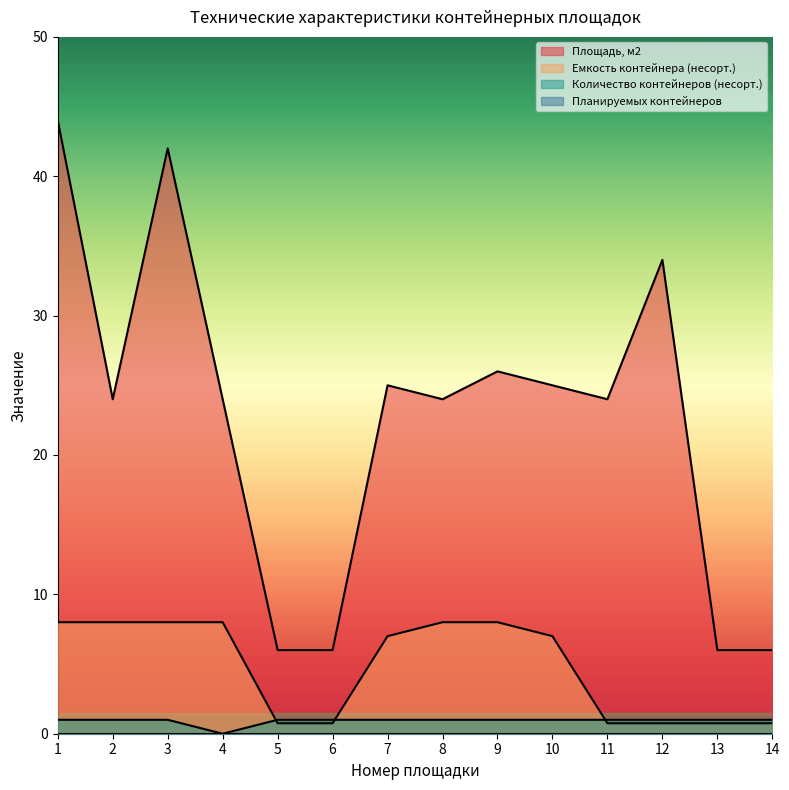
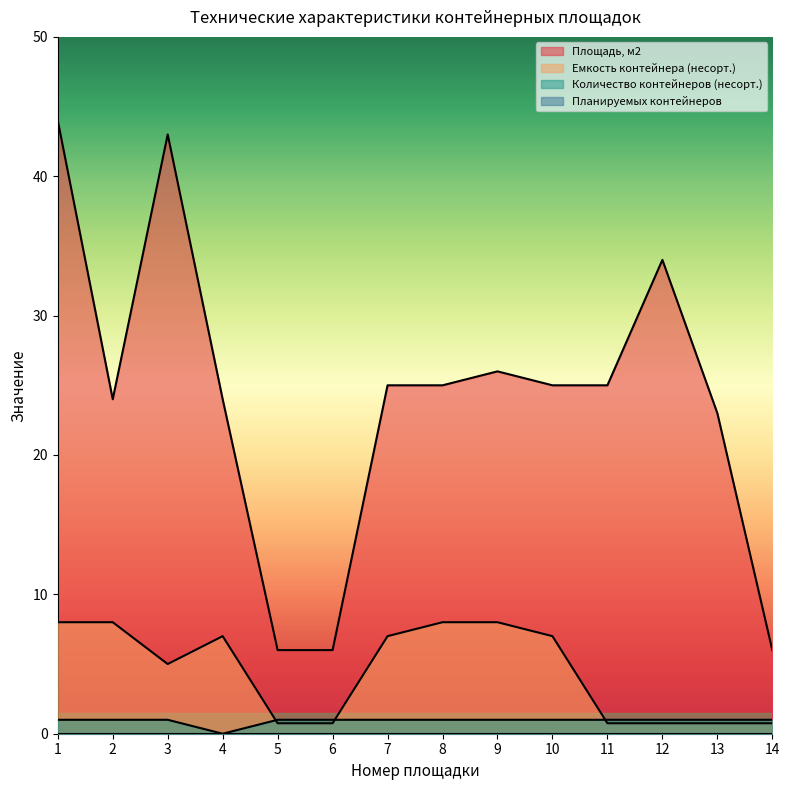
  {
    "Площадь, м2": {
      "1": 44,
      "2": 24,
-     "3": 42,
+     "3": 43,
      "4": 24,
      "5": 6,
      "6": 6,
      "7": 25,
-     "8": 24,
+     "8": 25,
      "9": 26,
      "10": 25,
-     "11": 24,
+     "11": 25,
      "12": 34,
-     "13": 6,
+     "13": 23,
      "14": 6
    },
    "Емкость контейнера (несорт.)": {
      "1": 8,
      "2": 8,
-     "3": 8,
-     "4": 8,
+     "3": 5,
+     "4": 7,
      "7": 7,
      "8": 8,
      "9": 8,
      "10": 7
    }
  }
